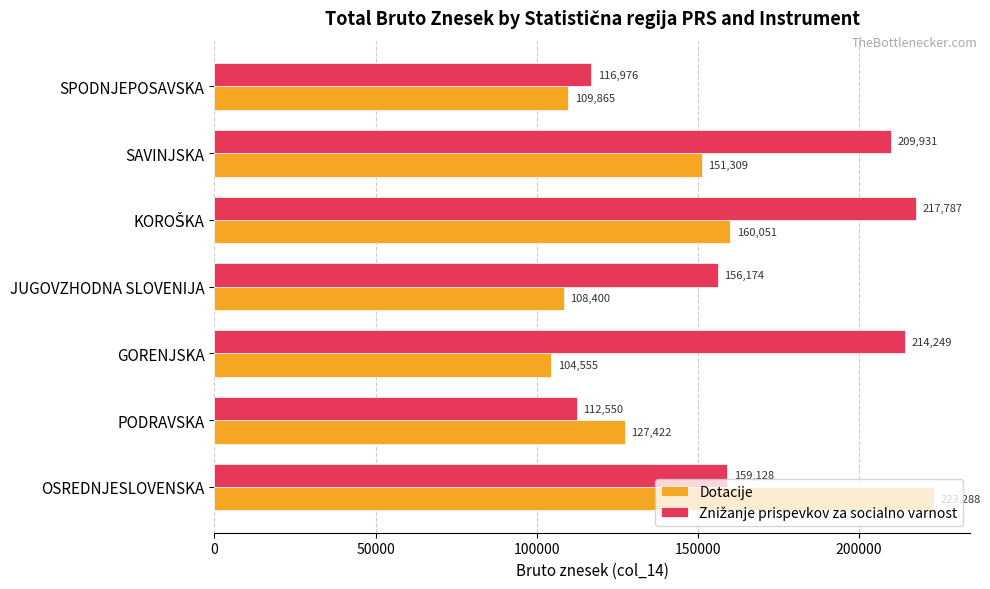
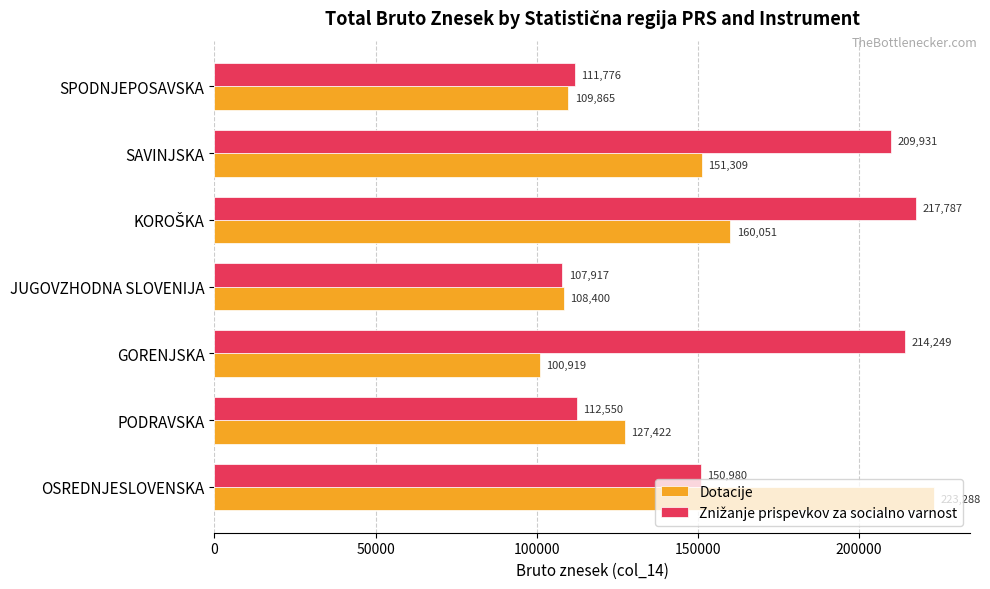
  {
    "Dotacije": {
      "SPODNJEPOSAVSKA": "109,865",
      "SAVINJSKA": "151,309",
      "KOROŠKA": "160,051",
      "JUGOVZHODNA SLOVENIJA": "108,400",
-     "GORENJSKA": "104,555",
+     "GORENJSKA": "100,919",
      "PODRAVSKA": "127,422"
    },
    "Znižanje prispevkov za socialno varnost": {
-     "SPODNJEPOSAVSKA": "116,976",
+     "SPODNJEPOSAVSKA": "111,776",
      "SAVINJSKA": "209,931",
      "KOROŠKA": "217,787",
-     "JUGOVZHODNA SLOVENIJA": "156,174",
+     "JUGOVZHODNA SLOVENIJA": "107,917",
      "GORENJSKA": "214,249",
      "PODRAVSKA": "112,550",
-     "OSREDNJESLOVENSKA": "159000"
+     "OSREDNJESLOVENSKA": "151000"
    }
  }
